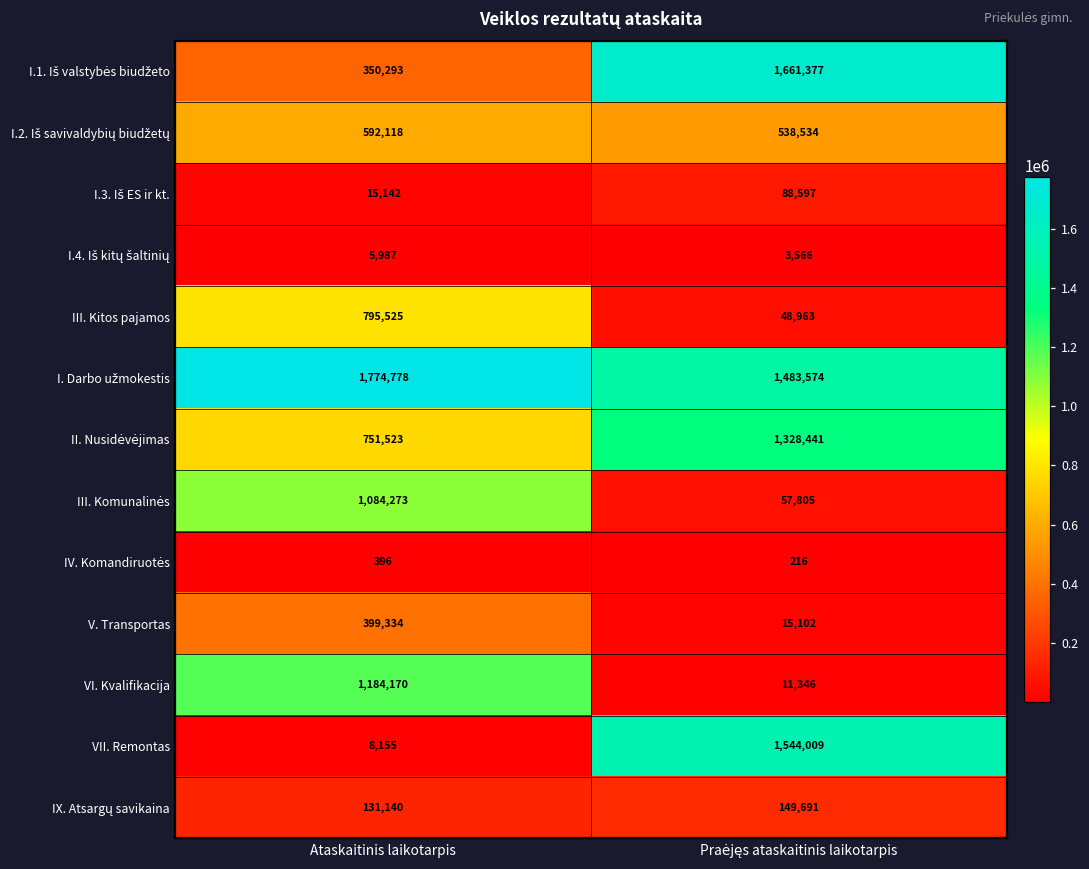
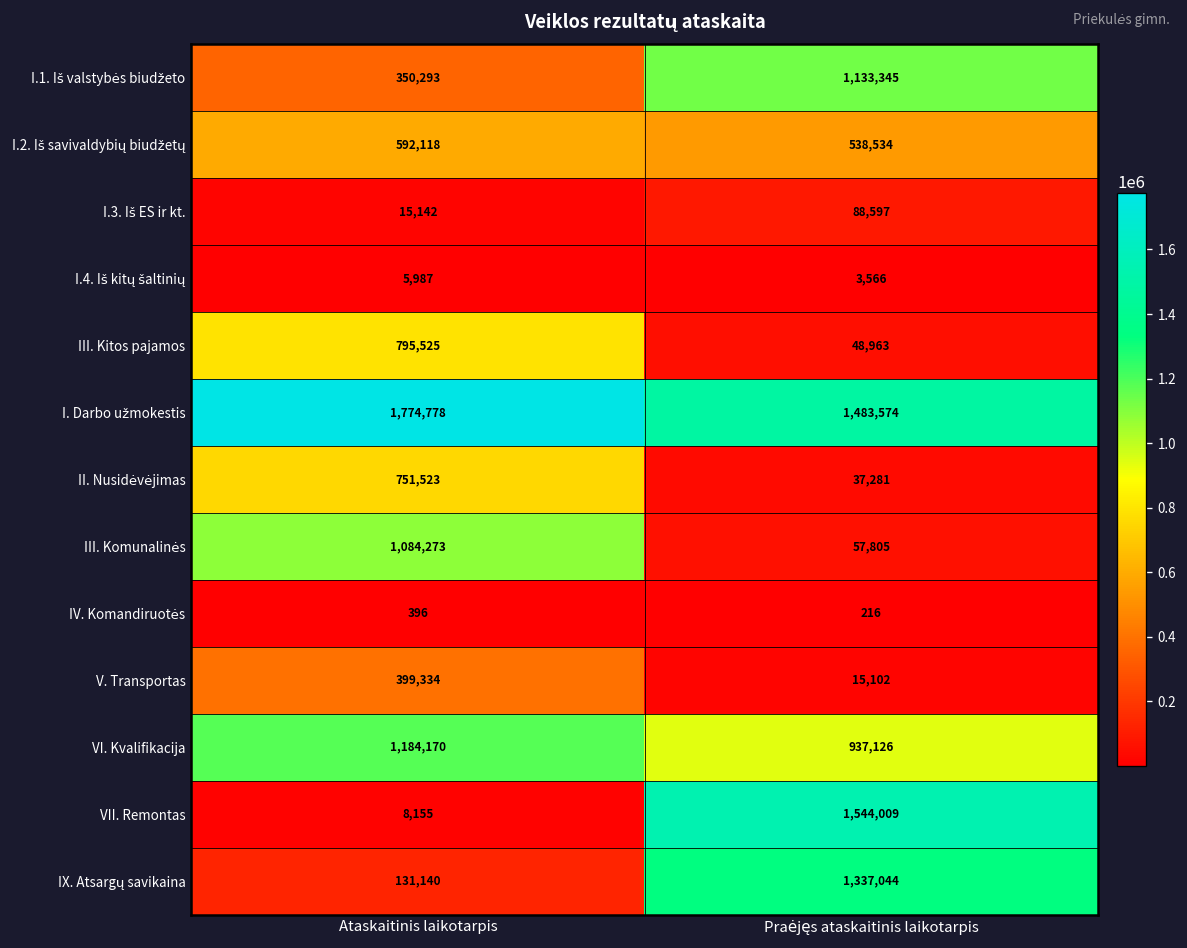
  {
    "I.1. Iš valstybės biudžeto": {
      "Ataskaitinis laikotarpis": "350,293",
-     "Praėjęs ataskaitinis laikotarpis": "1,661,377"
+     "Praėjęs ataskaitinis laikotarpis": "1,133,345"
    },
    "I.2. Iš savivaldybių biudžetų": {
      "Ataskaitinis laikotarpis": "592,118",
      "Praėjęs ataskaitinis laikotarpis": "538,534"
    },
    "I.3. Iš ES ir kt.": {
      "Ataskaitinis laikotarpis": "15,142",
      "Praėjęs ataskaitinis laikotarpis": "88,597"
    },
    "I.4. Iš kitų šaltinių": {
      "Ataskaitinis laikotarpis": "5,987",
      "Praėjęs ataskaitinis laikotarpis": "3,566"
    },
    "III. Kitos pajamos": {
      "Ataskaitinis laikotarpis": "795,525",
      "Praėjęs ataskaitinis laikotarpis": "48,963"
    },
    "I. Darbo užmokestis": {
      "Ataskaitinis laikotarpis": "1,774,778",
      "Praėjęs ataskaitinis laikotarpis": "1,483,574"
    },
    "II. Nusidėvėjimas": {
      "Ataskaitinis laikotarpis": "751,523",
-     "Praėjęs ataskaitinis laikotarpis": "1,328,441"
+     "Praėjęs ataskaitinis laikotarpis": "37,281"
    },
    "III. Komunalinės": {
      "Ataskaitinis laikotarpis": "1,084,273",
      "Praėjęs ataskaitinis laikotarpis": "57,805"
    },
    "IV. Komandiruotės": {
      "Ataskaitinis laikotarpis": "396",
      "Praėjęs ataskaitinis laikotarpis": "216"
    },
    "V. Transportas": {
      "Ataskaitinis laikotarpis": "399,334",
      "Praėjęs ataskaitinis laikotarpis": "15,102"
    },
    "VI. Kvalifikacija": {
      "Ataskaitinis laikotarpis": "1,184,170",
-     "Praėjęs ataskaitinis laikotarpis": "11,346"
+     "Praėjęs ataskaitinis laikotarpis": "937,126"
    },
    "VII. Remontas": {
      "Ataskaitinis laikotarpis": "8,155",
      "Praėjęs ataskaitinis laikotarpis": "1,544,009"
    },
    "IX. Atsargų savikaina": {
      "Ataskaitinis laikotarpis": "131,140",
-     "Praėjęs ataskaitinis laikotarpis": "149,691"
+     "Praėjęs ataskaitinis laikotarpis": "1,337,044"
    }
  }
